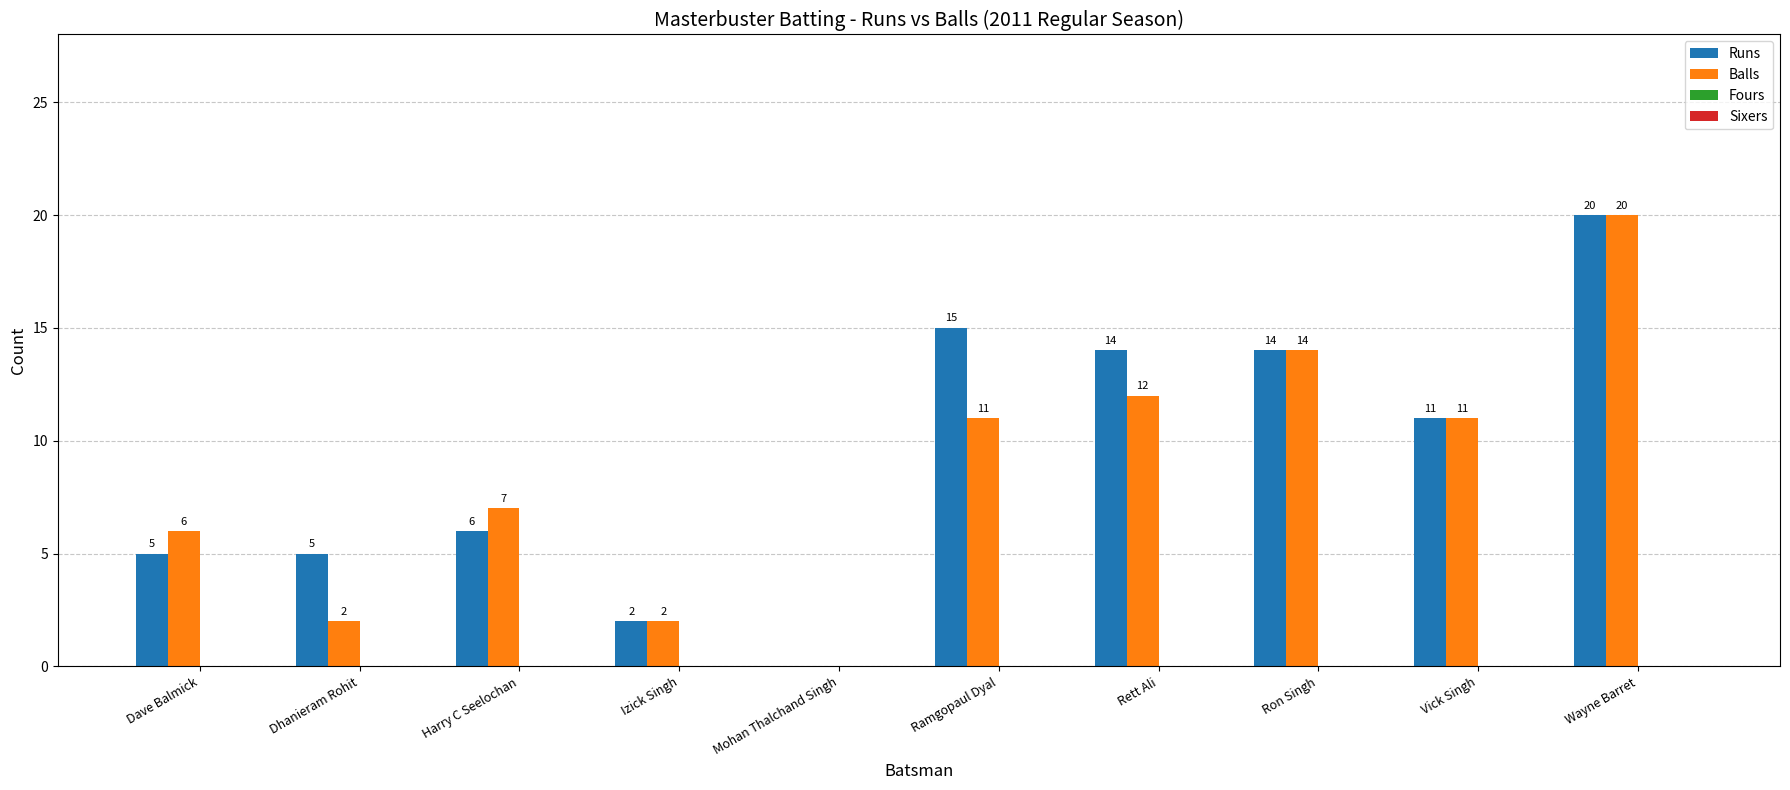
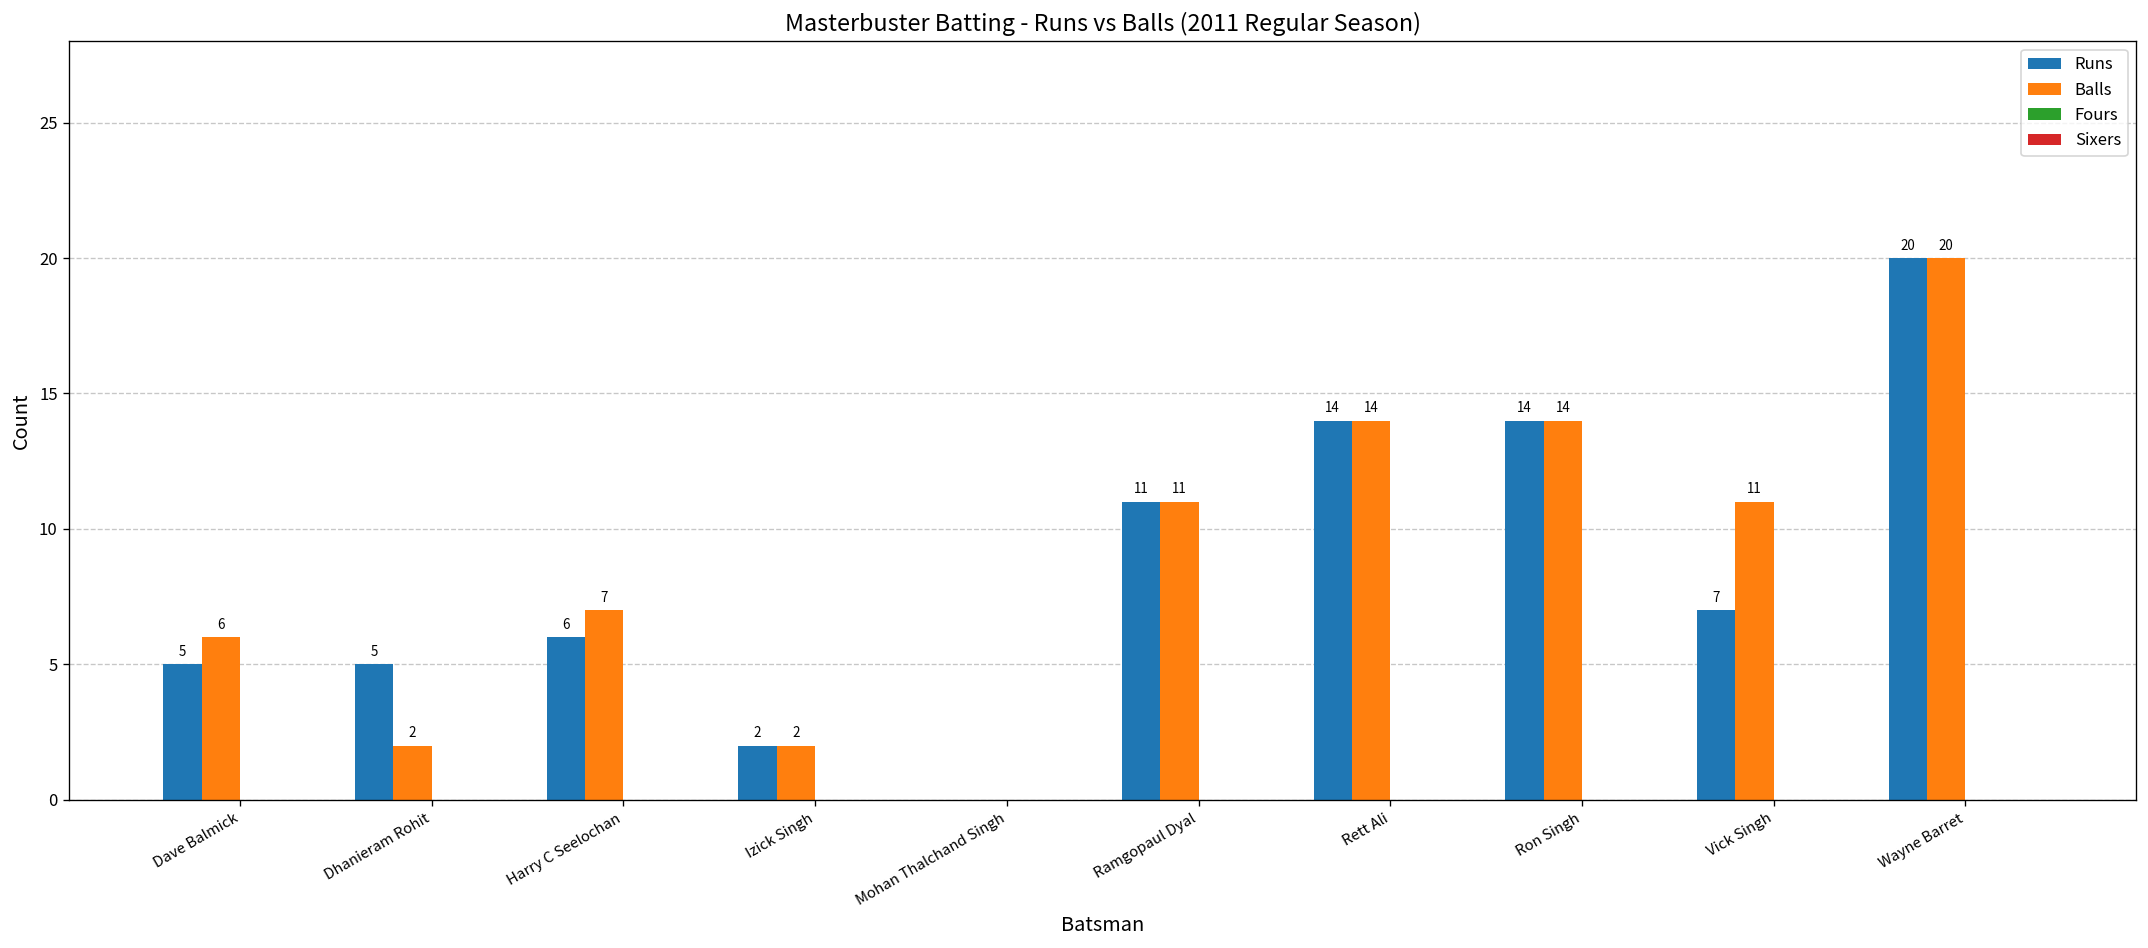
  {
    "Runs": {
      "Dave Balmick": 5,
      "Dhanieram Rohit": 5,
      "Harry C Seelochan": 6,
      "Izick Singh": 2,
-     "Ramgopaul Dyal": 15,
+     "Ramgopaul Dyal": 11,
      "Rett Ali": 14,
      "Ron Singh": 14,
-     "Vick Singh": 11,
+     "Vick Singh": 7,
      "Wayne Barret": 20
    },
    "Balls": {
      "Dave Balmick": 6,
      "Dhanieram Rohit": 2,
      "Harry C Seelochan": 7,
      "Izick Singh": 2,
      "Ramgopaul Dyal": 11,
-     "Rett Ali": 12,
+     "Rett Ali": 14,
      "Ron Singh": 14,
      "Vick Singh": 11,
      "Wayne Barret": 20
    },
    "Fours": {
      "Dave Balmick": 0.0,
      "Dhanieram Rohit": 0.0,
      "Harry C Seelochan": 0.0,
      "Izick Singh": 0.0,
      "Mohan Thalchand Singh": 0.0,
      "Ramgopaul Dyal": 0.0,
      "Rett Ali": 0.0,
      "Ron Singh": 0.0,
      "Vick Singh": 0.0,
      "Wayne Barret": 0.0
    },
    "Sixers": {
      "Dave Balmick": 0.0,
      "Dhanieram Rohit": 0.0,
      "Harry C Seelochan": 0.0,
      "Izick Singh": 0.0,
      "Mohan Thalchand Singh": 0.0,
      "Ramgopaul Dyal": 0.0,
      "Rett Ali": 0.0,
      "Ron Singh": 0.0,
      "Vick Singh": 0.0,
      "Wayne Barret": 0.0
    }
  }
